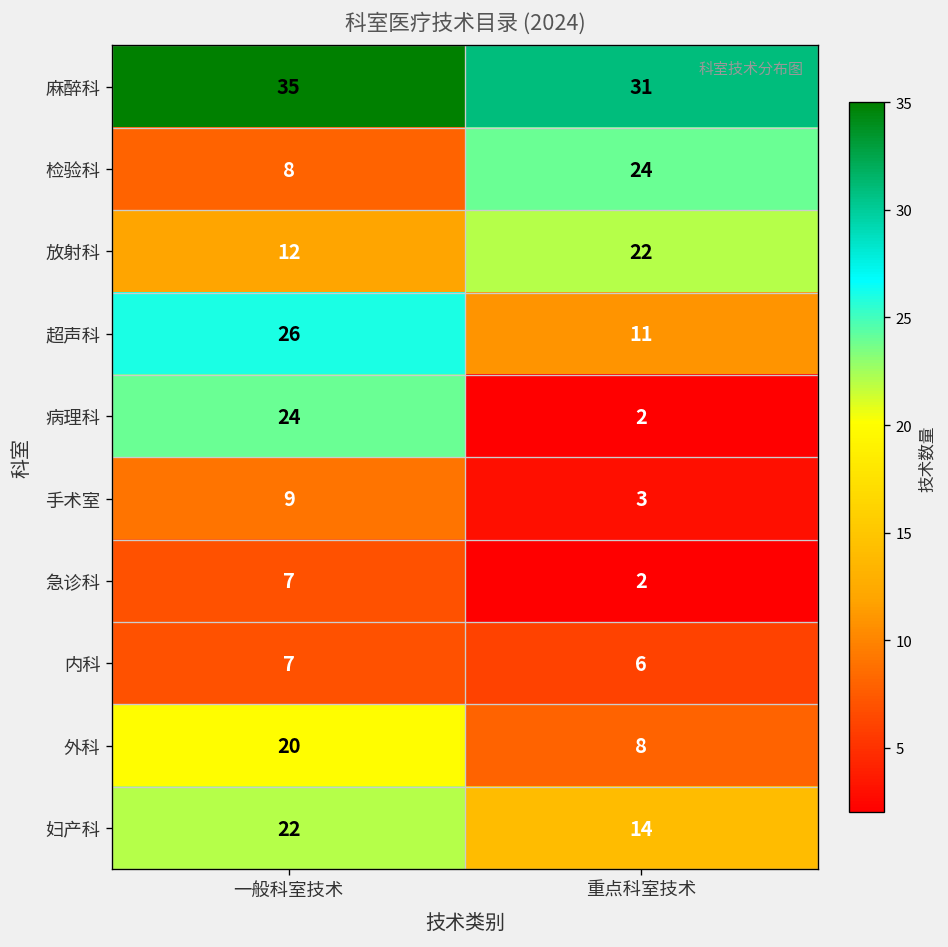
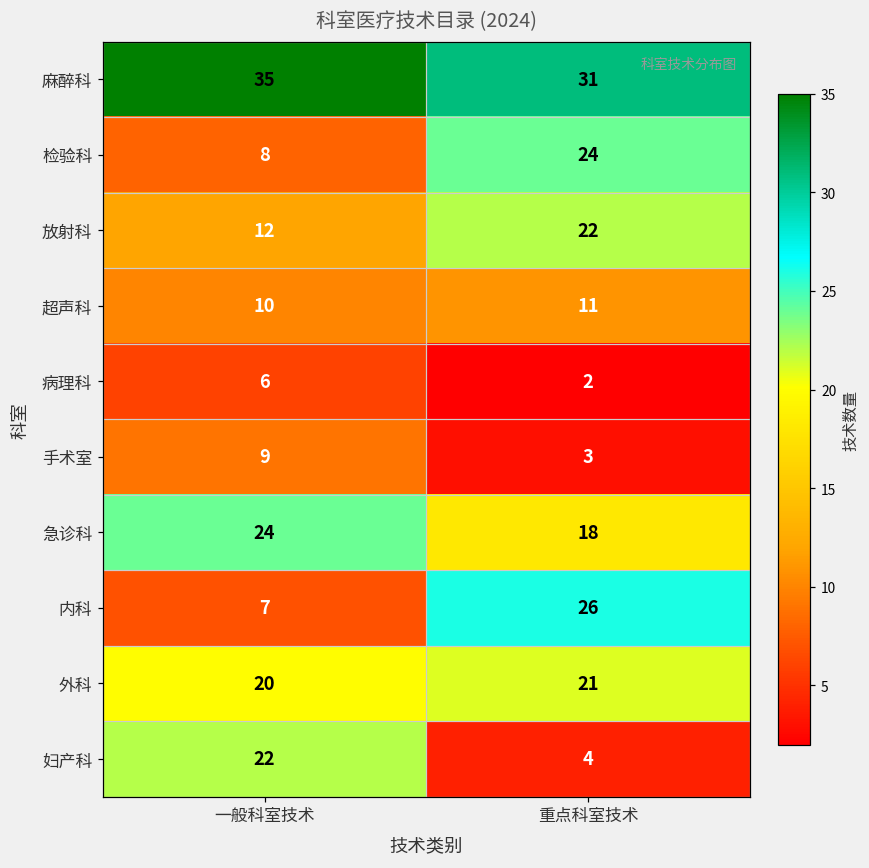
  {
    "麻醉科": {
      "一般科室技术": 35
    },
    "检验科": {
      "一般科室技术": 8,
      "重点科室技术": 24
    },
    "放射科": {
      "一般科室技术": 12,
      "重点科室技术": 22
    },
    "超声科": {
-     "一般科室技术": 26,
+     "一般科室技术": 10,
      "重点科室技术": 11
    },
    "病理科": {
-     "一般科室技术": 24,
+     "一般科室技术": 6,
      "重点科室技术": 2
    },
    "手术室": {
      "一般科室技术": 9,
      "重点科室技术": 3
    },
    "急诊科": {
-     "一般科室技术": 7,
-     "重点科室技术": 2
+     "一般科室技术": 24,
+     "重点科室技术": 18
    },
    "内科": {
      "一般科室技术": 7,
-     "重点科室技术": 6
+     "重点科室技术": 26
    },
    "外科": {
      "一般科室技术": 20,
-     "重点科室技术": 8
+     "重点科室技术": 21
    },
    "妇产科": {
      "一般科室技术": 22,
-     "重点科室技术": 14
+     "重点科室技术": 4
    }
  }
